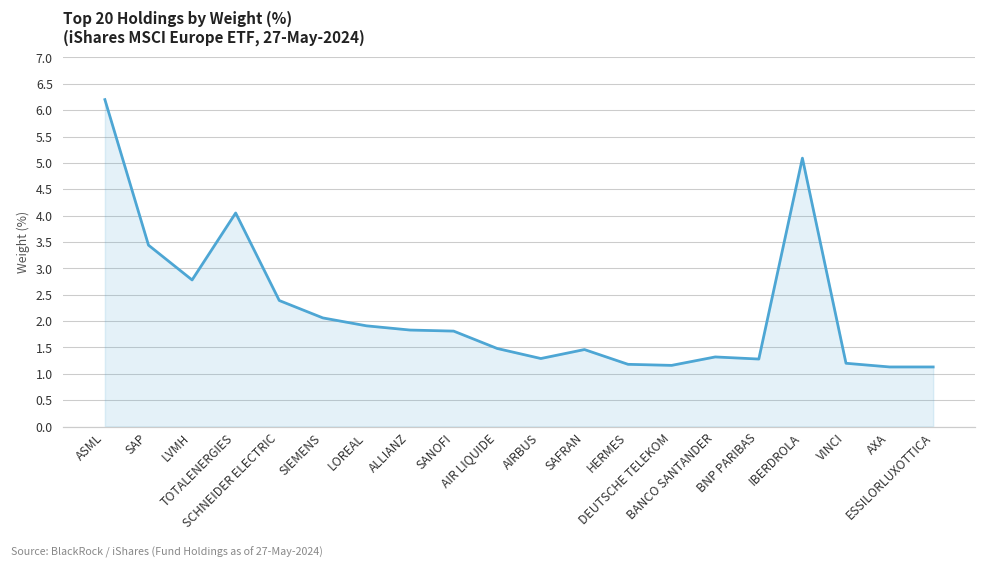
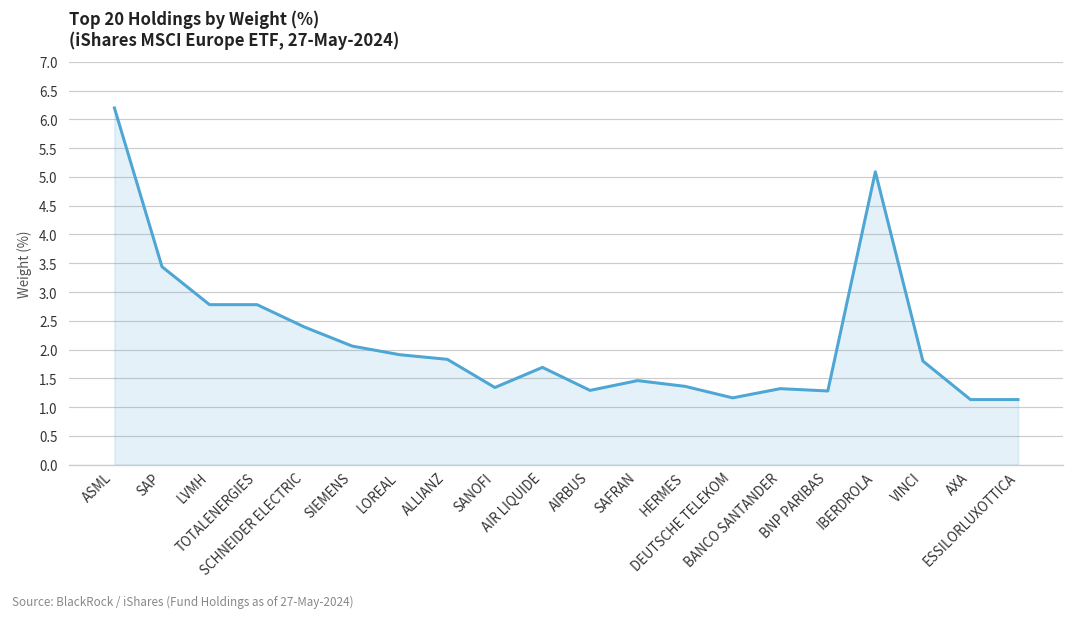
  {
    "ASML": 6.2,
    "SAP": 3.4,
    "LVMH": 2.8,
-   "TOTALENERGIES": 4.1,
+   "TOTALENERGIES": 2.8,
    "SCHNEIDER ELECTRIC": 2.4,
    "SIEMENS": 2.1,
    "LOREAL": 1.9,
    "ALLIANZ": 1.8,
-   "SANOFI": 1.8,
-   "AIR LIQUIDE": 1.5,
+   "SANOFI": 1.3,
+   "AIR LIQUIDE": 1.7,
    "AIRBUS": 1.3,
    "SAFRAN": 1.5,
-   "HERMES": 1.2,
+   "HERMES": 1.4,
    "DEUTSCHE TELEKOM": 1.2,
    "BANCO SANTANDER": 1.3,
    "BNP PARIBAS": 1.3,
    "IBERDROLA": 5.1,
-   "VINCI": 1.2,
+   "VINCI": 1.8,
    "AXA": 1.1,
    "ESSILORLUXOTTICA": 1.1
  }
